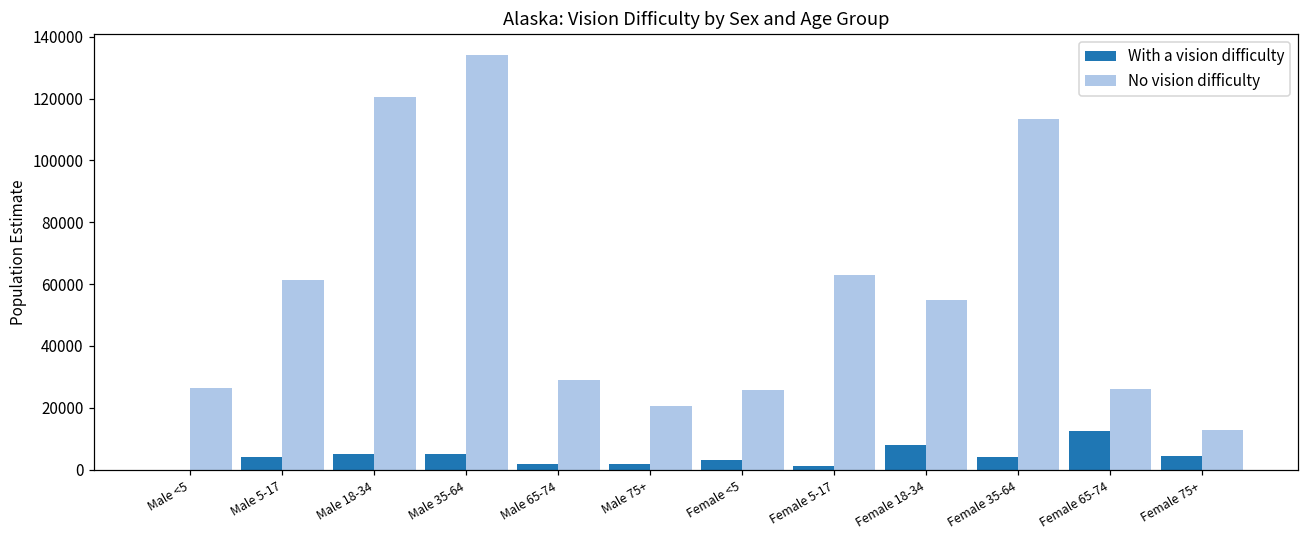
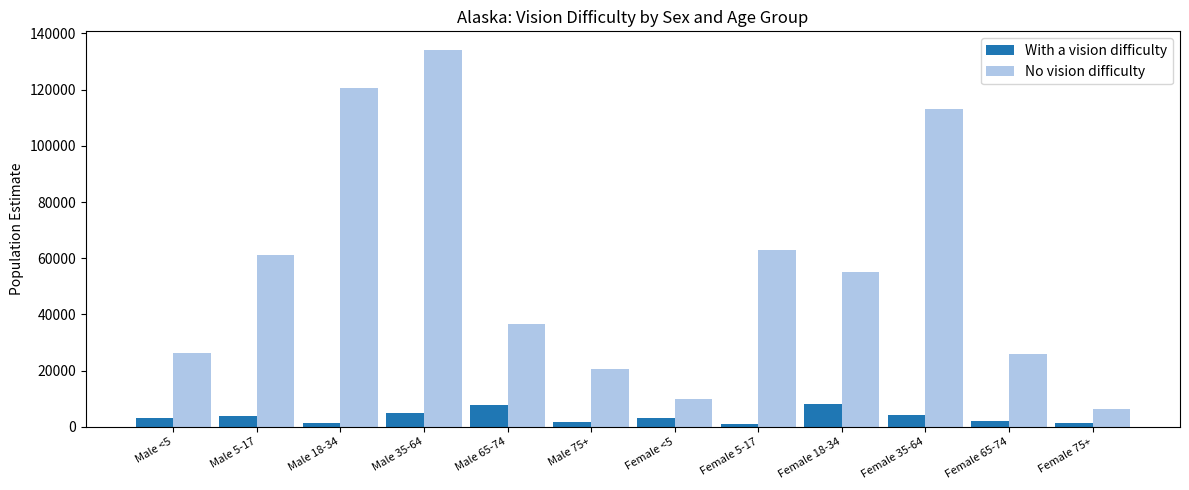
  {
    "With a vision difficulty": {
-     "Male <5": 0,
+     "Male <5": 3000,
      "Male 5-17": 4000,
-     "Male 18-34": 5000,
+     "Male 18-34": 1000,
      "Male 35-64": 5000,
-     "Male 65-74": 2000,
+     "Male 65-74": 8000,
      "Male 75+": 2000,
      "Female <5": 3000,
      "Female 5-17": 1000,
      "Female 18-34": 8000,
      "Female 35-64": 4000,
-     "Female 65-74": 13000,
-     "Female 75+": 5000
+     "Female 65-74": 2000,
+     "Female 75+": 2000
    },
    "No vision difficulty": {
      "Male <5": 26000,
      "Male 5-17": 61000,
      "Male 18-34": 120000,
      "Male 35-64": 134000,
-     "Male 65-74": 29000,
+     "Male 65-74": 37000,
      "Male 75+": 21000,
-     "Female <5": 26000,
+     "Female <5": 10000,
      "Female 5-17": 63000,
      "Female 18-34": 55000,
      "Female 35-64": 113000,
      "Female 65-74": 26000,
-     "Female 75+": 13000
+     "Female 75+": 7000
    }
  }
